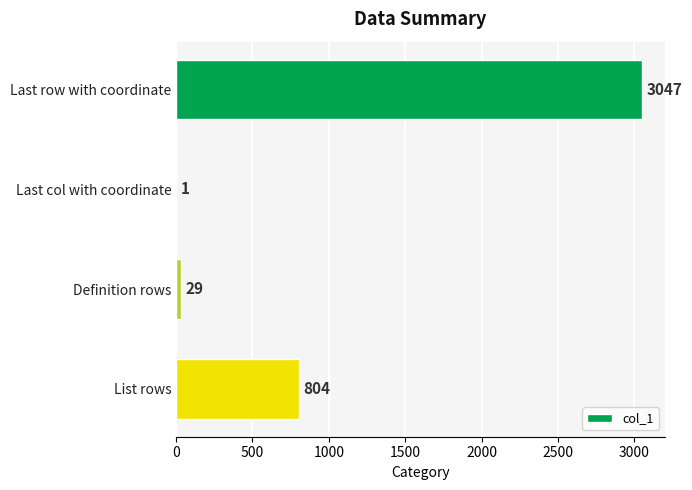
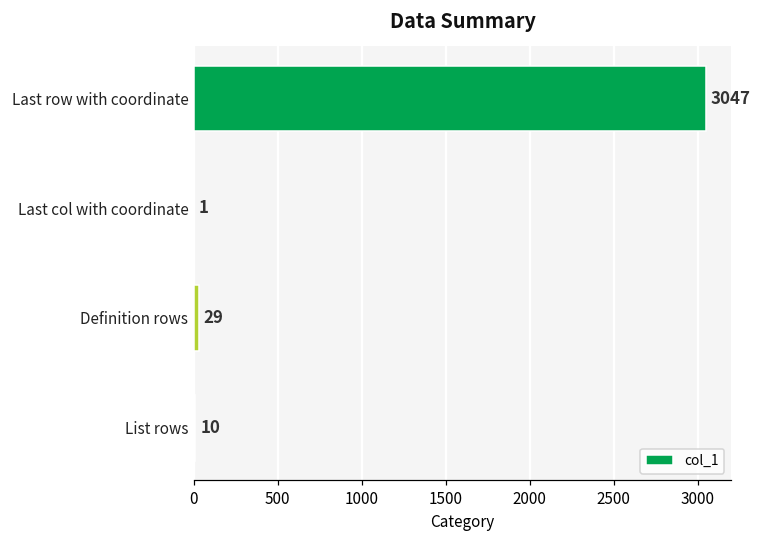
  {
    "Last row with coordinate": 3047,
    "Last col with coordinate": 1,
    "Definition rows": 29,
-   "List rows": 804
+   "List rows": 10
  }
